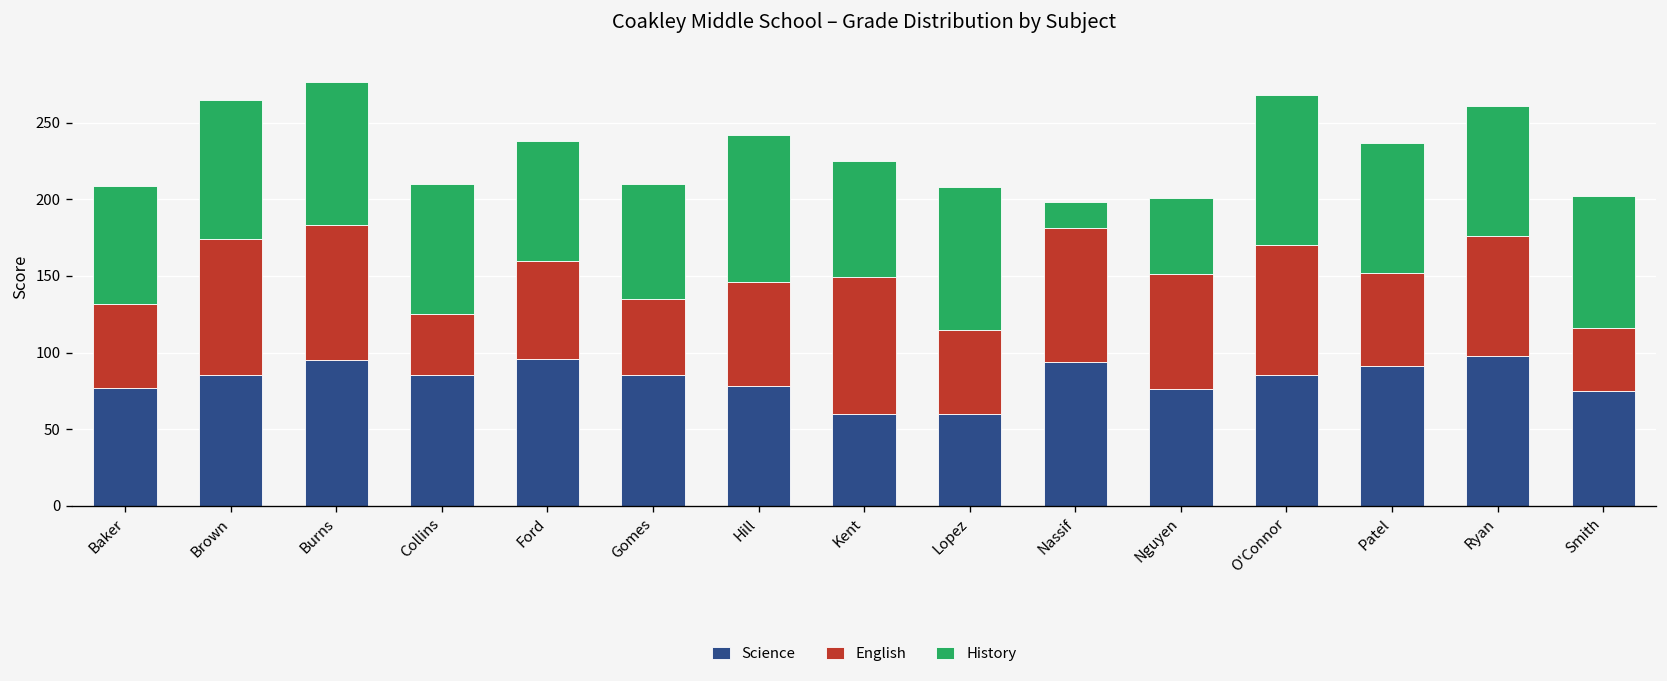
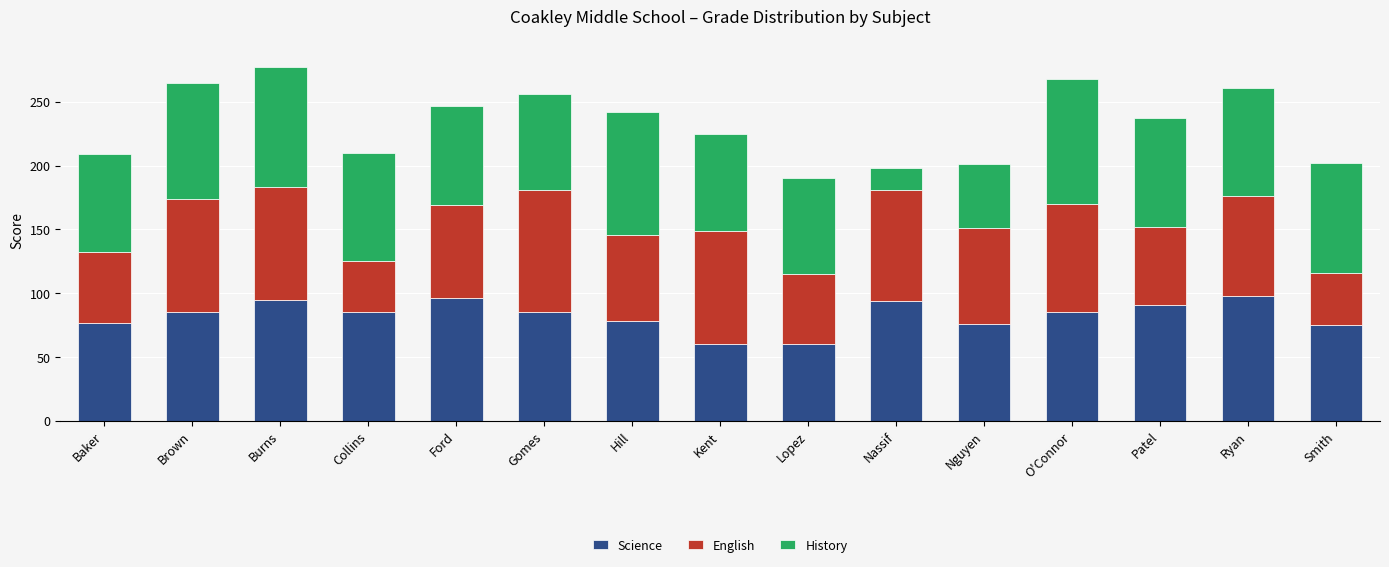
  {
    "Science": {
      "Baker": 77,
      "Brown": 85,
      "Burns": 95,
      "Collins": 85,
      "Ford": 96,
      "Gomes": 85,
      "Hill": 78,
      "Kent": 60,
      "Lopez": 60,
      "Nassif": 94,
      "Nguyen": 76,
      "O'Connor": 85,
      "Patel": 91,
      "Ryan": 98,
      "Smith": 75
    },
    "English": {
      "Baker": 55,
      "Brown": 89,
      "Burns": 88,
      "Collins": 40,
-     "Ford": 64,
-     "Gomes": 50,
+     "Ford": 73,
+     "Gomes": 96,
      "Hill": 68,
      "Kent": 89,
      "Lopez": 55,
      "Nassif": 87,
      "Nguyen": 75,
      "O'Connor": 85,
      "Patel": 61,
      "Ryan": 78,
      "Smith": 41
    },
    "History": {
      "Baker": 77,
      "Brown": 91,
      "Burns": 94,
      "Collins": 85,
      "Ford": 78,
      "Gomes": 75,
      "Hill": 96,
      "Kent": 76,
-     "Lopez": 93,
+     "Lopez": 75,
      "Nassif": 17,
      "Nguyen": 50,
      "O'Connor": 98,
      "Patel": 85,
      "Ryan": 85,
      "Smith": 86
    }
  }
